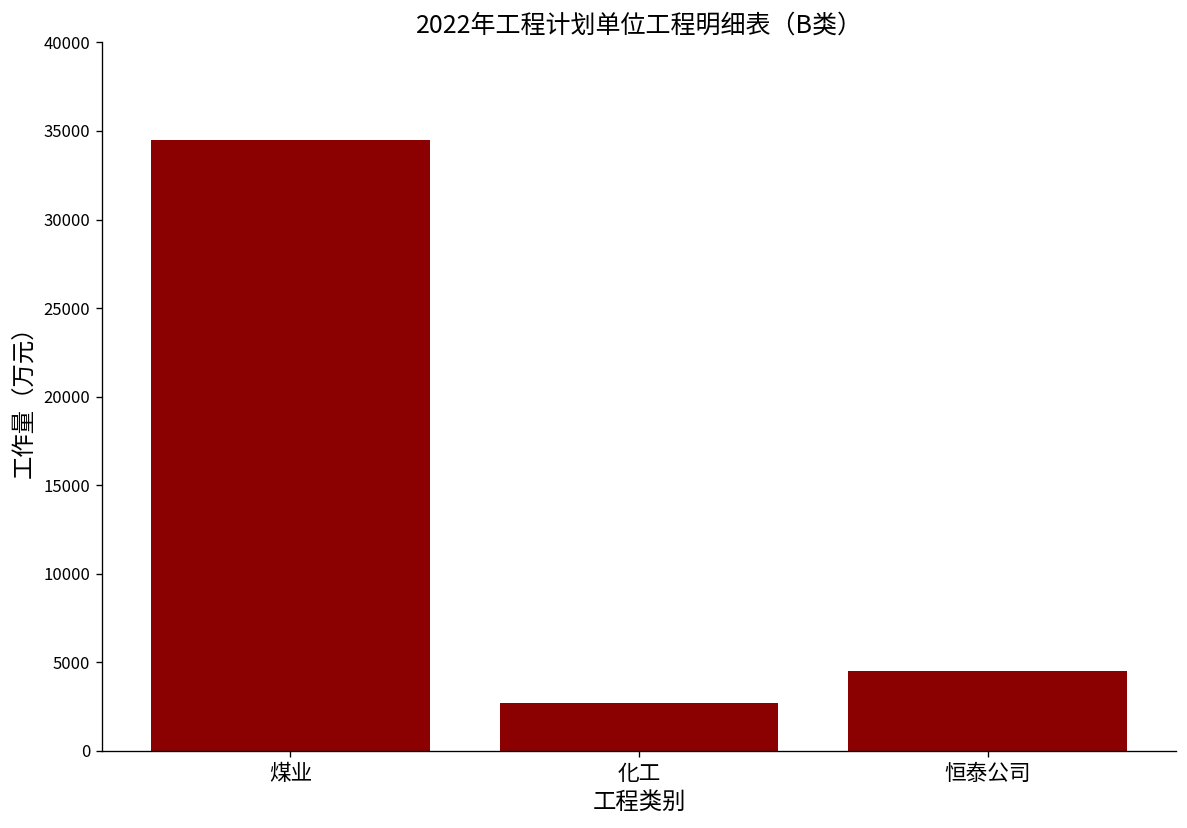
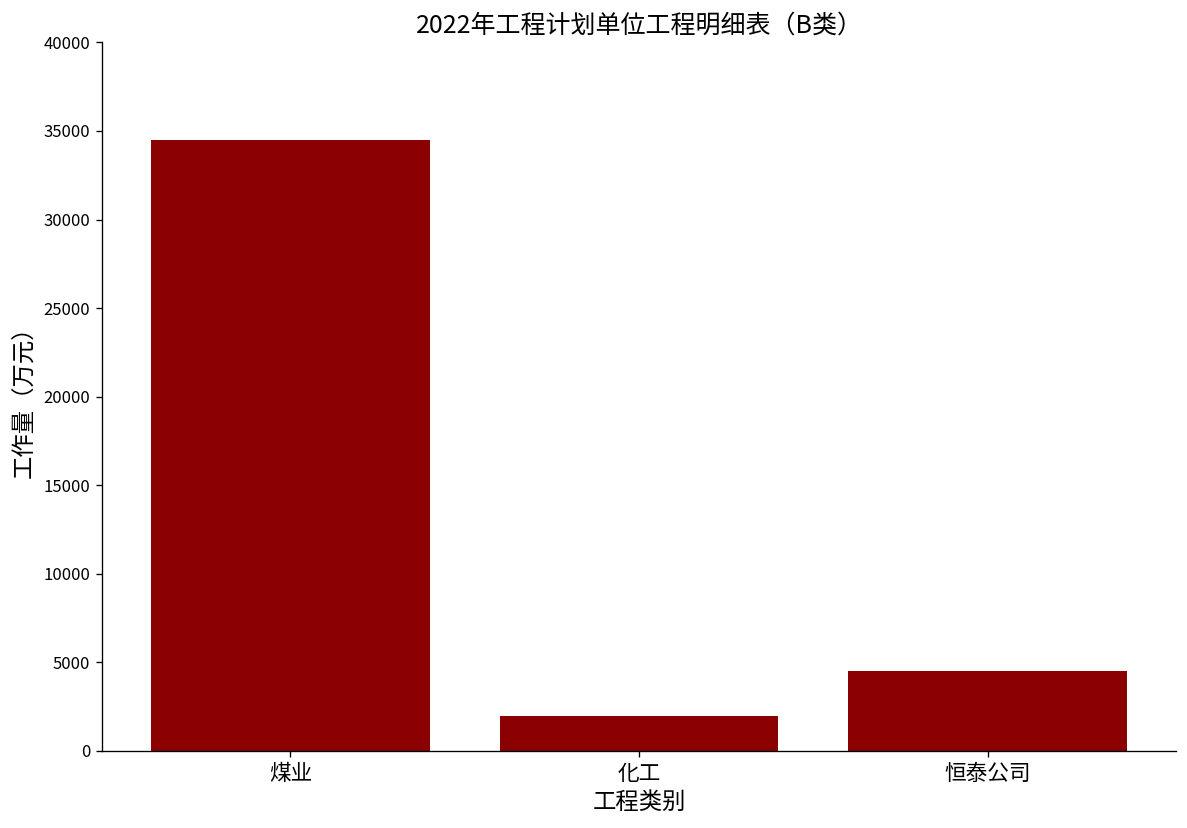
  {
    "煤业": 34500,
-   "化工": 2700,
+   "化工": 2000,
    "恒泰公司": 4500
  }
